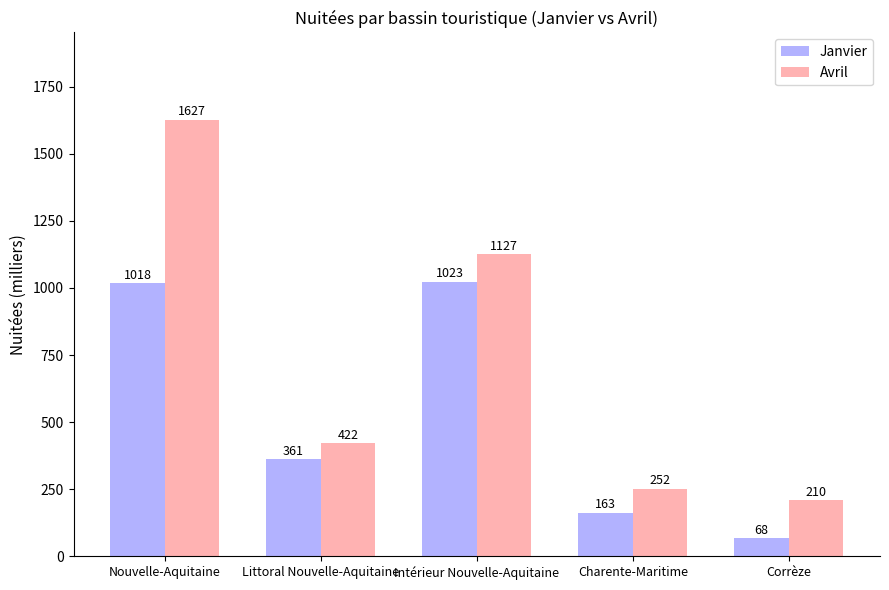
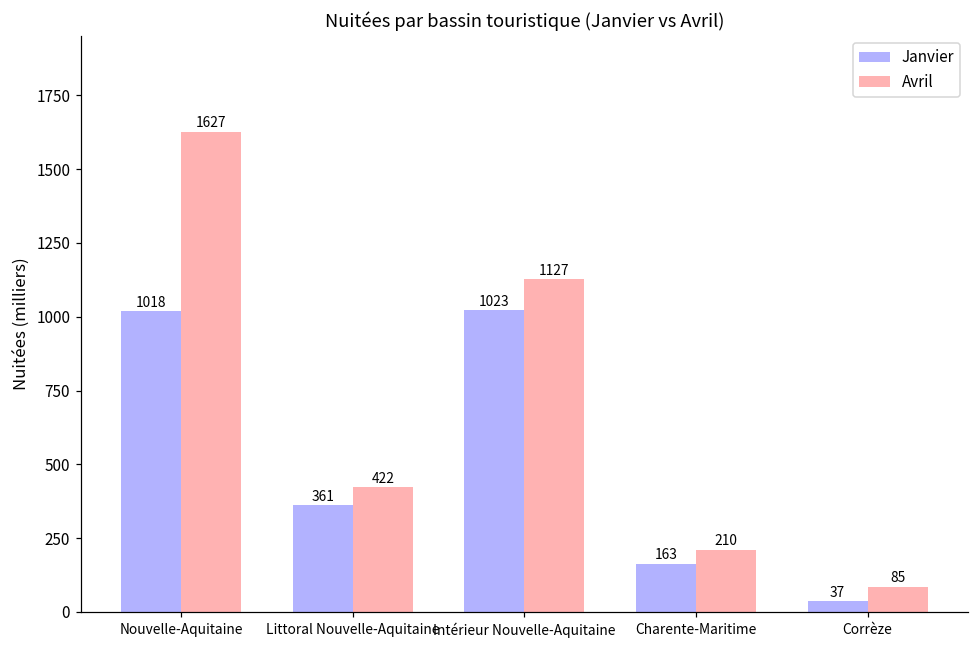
  {
    "Janvier": {
      "Nouvelle-Aquitaine": 1018,
      "Littoral Nouvelle-Aquitaine": 361,
      "Intérieur Nouvelle-Aquitaine": 1023,
      "Charente-Maritime": 163,
-     "Corrèze": 68
+     "Corrèze": 37
    },
    "Avril": {
      "Nouvelle-Aquitaine": 1627,
      "Littoral Nouvelle-Aquitaine": 422,
      "Intérieur Nouvelle-Aquitaine": 1127,
-     "Charente-Maritime": 252,
-     "Corrèze": 210
+     "Charente-Maritime": 210,
+     "Corrèze": 85
    }
  }
